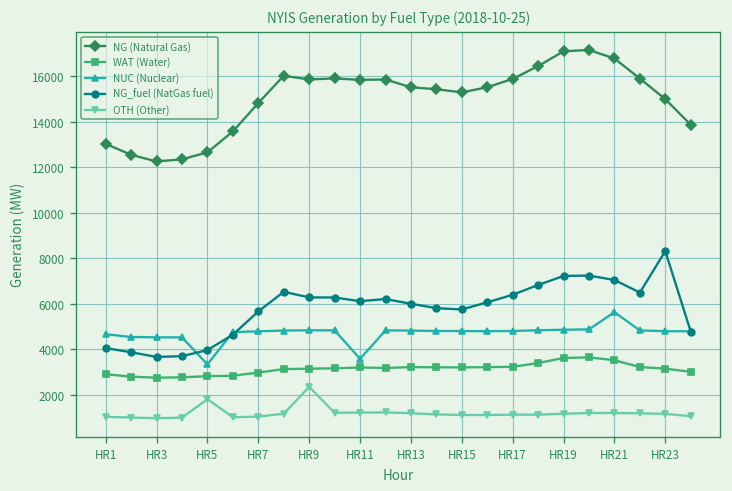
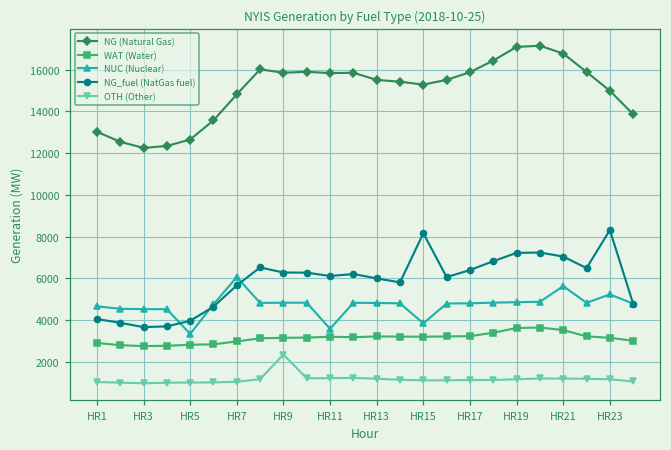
  {
    "NUC (Nuclear)": {
      "HR1": 4700,
      "HR3": 4500,
      "HR5": 3300,
-     "HR7": 4800,
+     "HR7": 6100,
      "HR9": 4800,
      "HR11": 3600,
      "HR13": 4800,
-     "HR15": 4800,
+     "HR15": 3900,
      "HR17": 4800,
      "HR19": 4900,
      "HR21": 5600,
-     "HR23": 4800
+     "HR23": 5200
    },
    "NG_fuel (NatGas fuel)": {
      "HR1": 4100,
      "HR3": 3700,
      "HR5": 4000,
      "HR7": 5700,
      "HR9": 6300,
      "HR11": 6100,
      "HR13": 6000,
-     "HR15": 5800,
+     "HR15": 8200,
      "HR17": 6400,
      "HR19": 7200,
      "HR21": 7100,
      "HR23": 8300
    },
    "OTH (Other)": {
      "HR1": 1000,
      "HR3": 1000,
-     "HR5": 1800,
+     "HR5": 1000,
      "HR7": 1100,
      "HR9": 2400,
      "HR11": 1200,
      "HR13": 1200,
      "HR15": 1100,
      "HR17": 1100,
      "HR19": 1200,
      "HR21": 1200,
      "HR23": 1200
    }
  }
